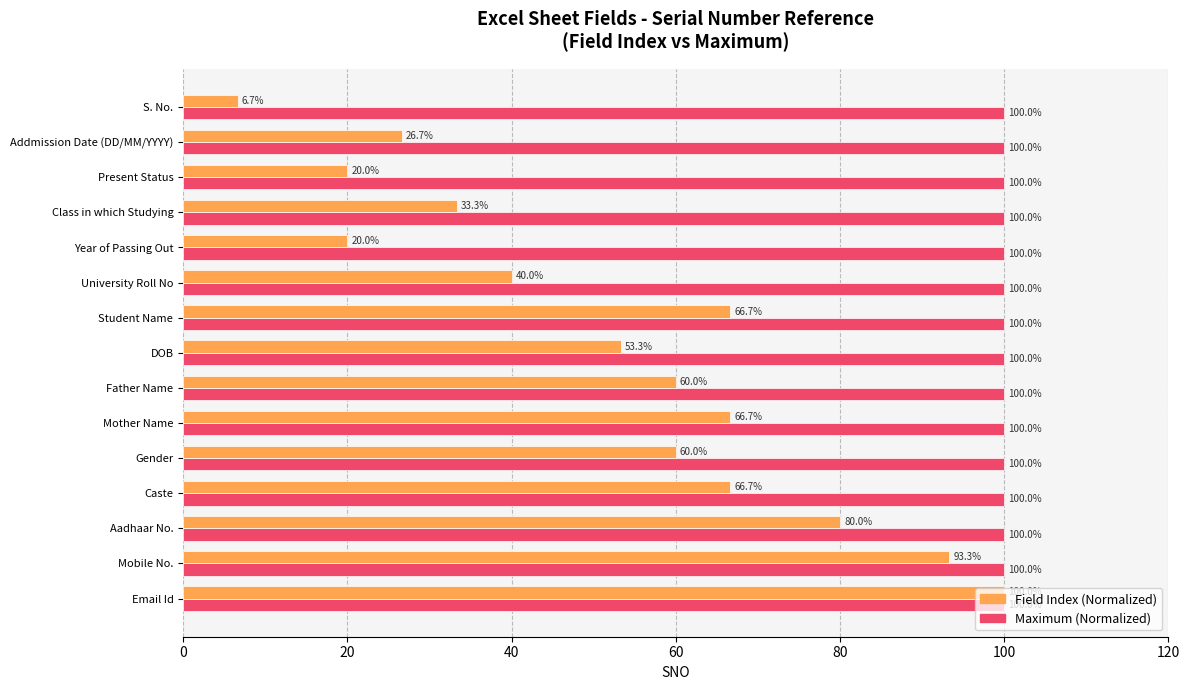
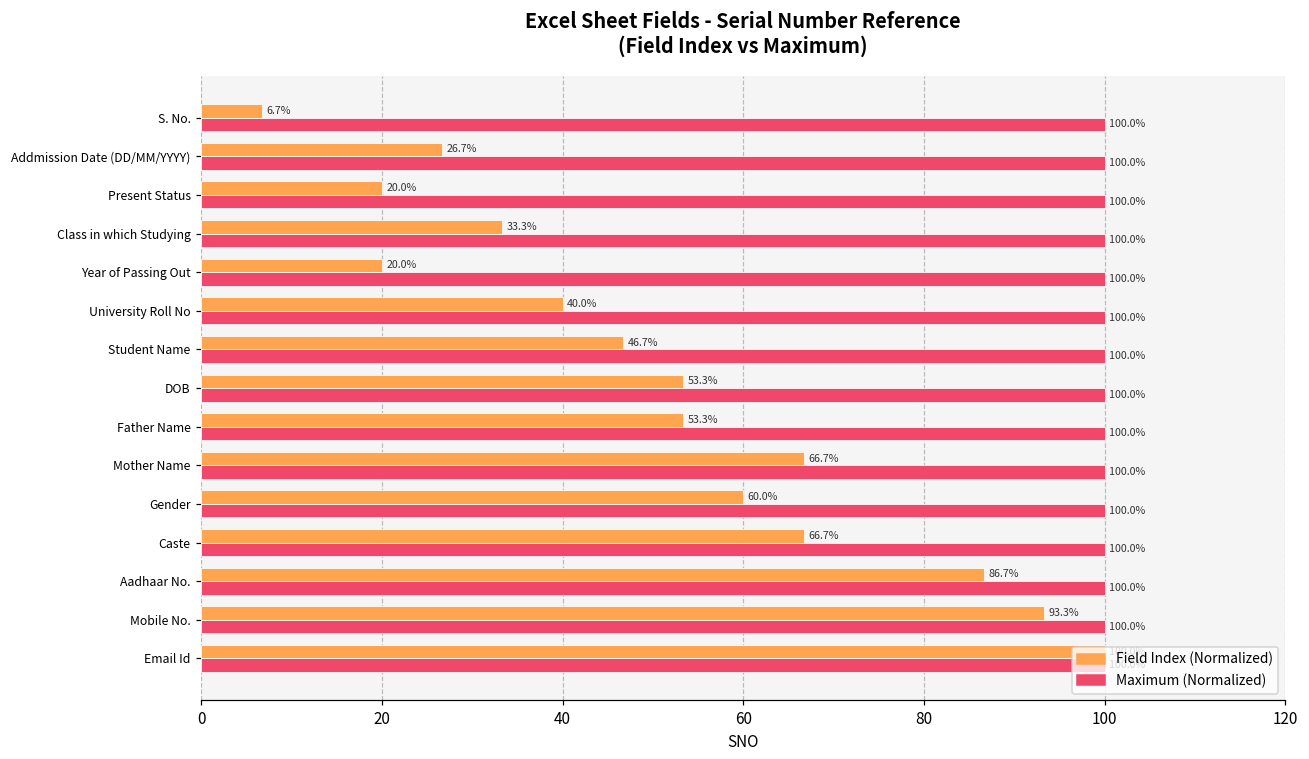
  {
    "Maximum (Normalized)": {
      "S. No.": "100.0%",
      "Addmission Date (DD/MM/YYYY)": "100.0%",
      "Present Status": "100.0%",
      "Class in which Studying": "100.0%",
      "Year of Passing Out": "100.0%",
      "University Roll No": "100.0%",
      "Student Name": "100.0%",
      "DOB": "100.0%",
      "Father Name": "100.0%",
      "Mother Name": "100.0%",
      "Gender": "100.0%",
      "Caste": "100.0%",
      "Aadhaar No.": "100.0%",
      "Mobile No.": "100.0%"
    },
    "Field Index (Normalized)": {
      "S. No.": "6.7%",
      "Addmission Date (DD/MM/YYYY)": "26.7%",
      "Present Status": "20.0%",
      "Class in which Studying": "33.3%",
      "Year of Passing Out": "20.0%",
      "University Roll No": "40.0%",
-     "Student Name": "66.7%",
+     "Student Name": "46.7%",
      "DOB": "53.3%",
-     "Father Name": "60.0%",
+     "Father Name": "53.3%",
      "Mother Name": "66.7%",
      "Gender": "60.0%",
      "Caste": "66.7%",
-     "Aadhaar No.": "80.0%",
+     "Aadhaar No.": "86.7%",
      "Mobile No.": "93.3%"
    }
  }
